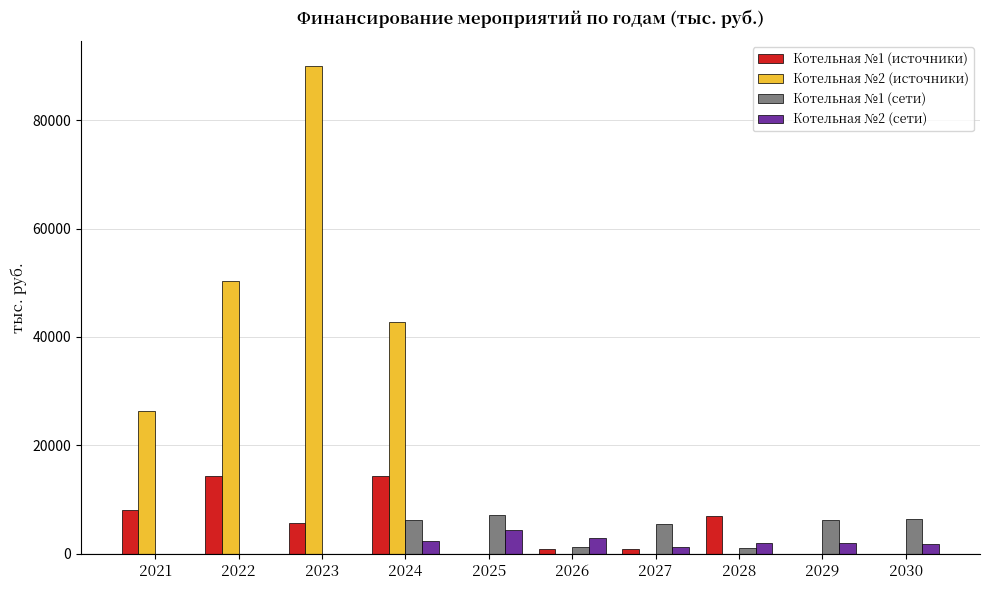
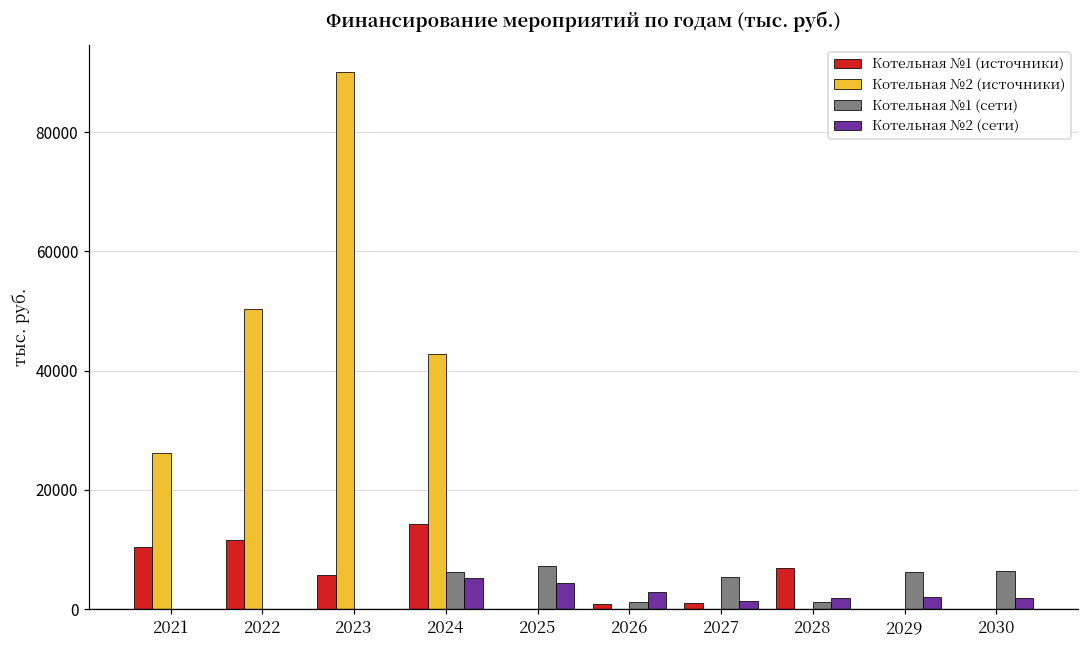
  {
    "Котельная №1 (источники)": {
-     "2021": 8000,
-     "2022": 14000,
+     "2021": 11000,
+     "2022": 12000,
      "2023": 6000,
      "2024": 14000,
      "2025": 0,
      "2026": 1000,
      "2027": 1000,
      "2028": 7000,
      "2029": 0,
      "2030": 0
    },
    "Котельная №2 (источники)": {
      "2021": 26000,
      "2022": 50000,
      "2023": 90000,
      "2024": 43000,
      "2025": 0,
      "2026": 0,
      "2027": 0,
      "2028": 0,
      "2029": 0,
      "2030": 0
    },
    "Котельная №1 (сети)": {
      "2021": 0,
      "2022": 0,
      "2023": 0,
      "2024": 6000,
      "2025": 7000,
      "2026": 1000,
      "2027": 5000,
      "2028": 1000,
      "2029": 6000,
      "2030": 6000
    },
    "Котельная №2 (сети)": {
      "2021": 0,
      "2022": 0,
      "2023": 0,
-     "2024": 2000,
+     "2024": 5000,
      "2025": 4000,
      "2026": 3000,
      "2027": 1000,
      "2028": 2000,
      "2029": 2000,
      "2030": 2000
    }
  }
